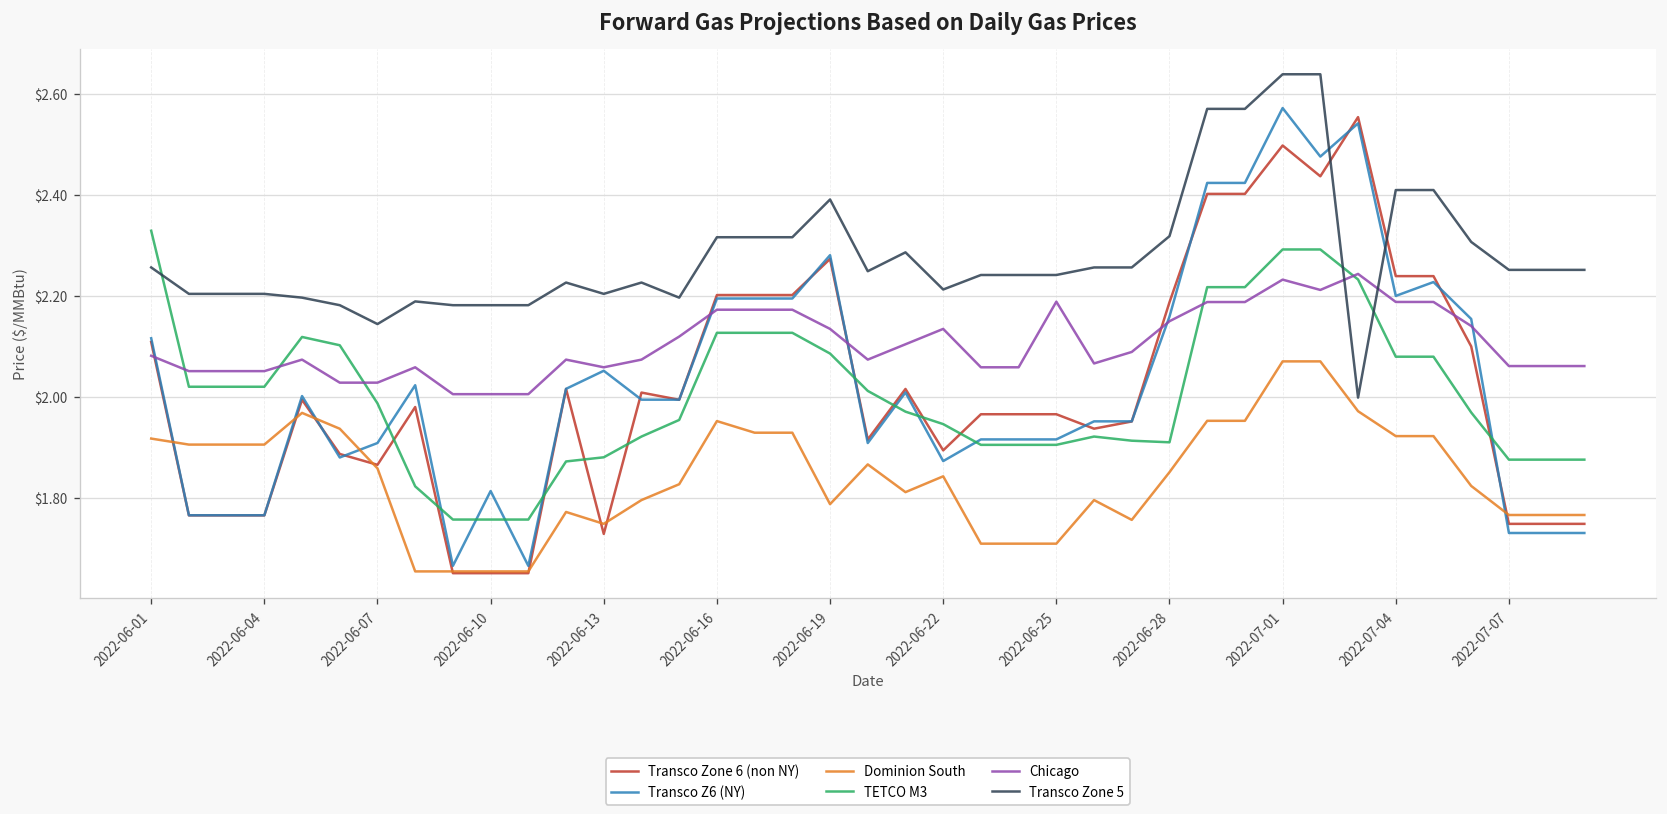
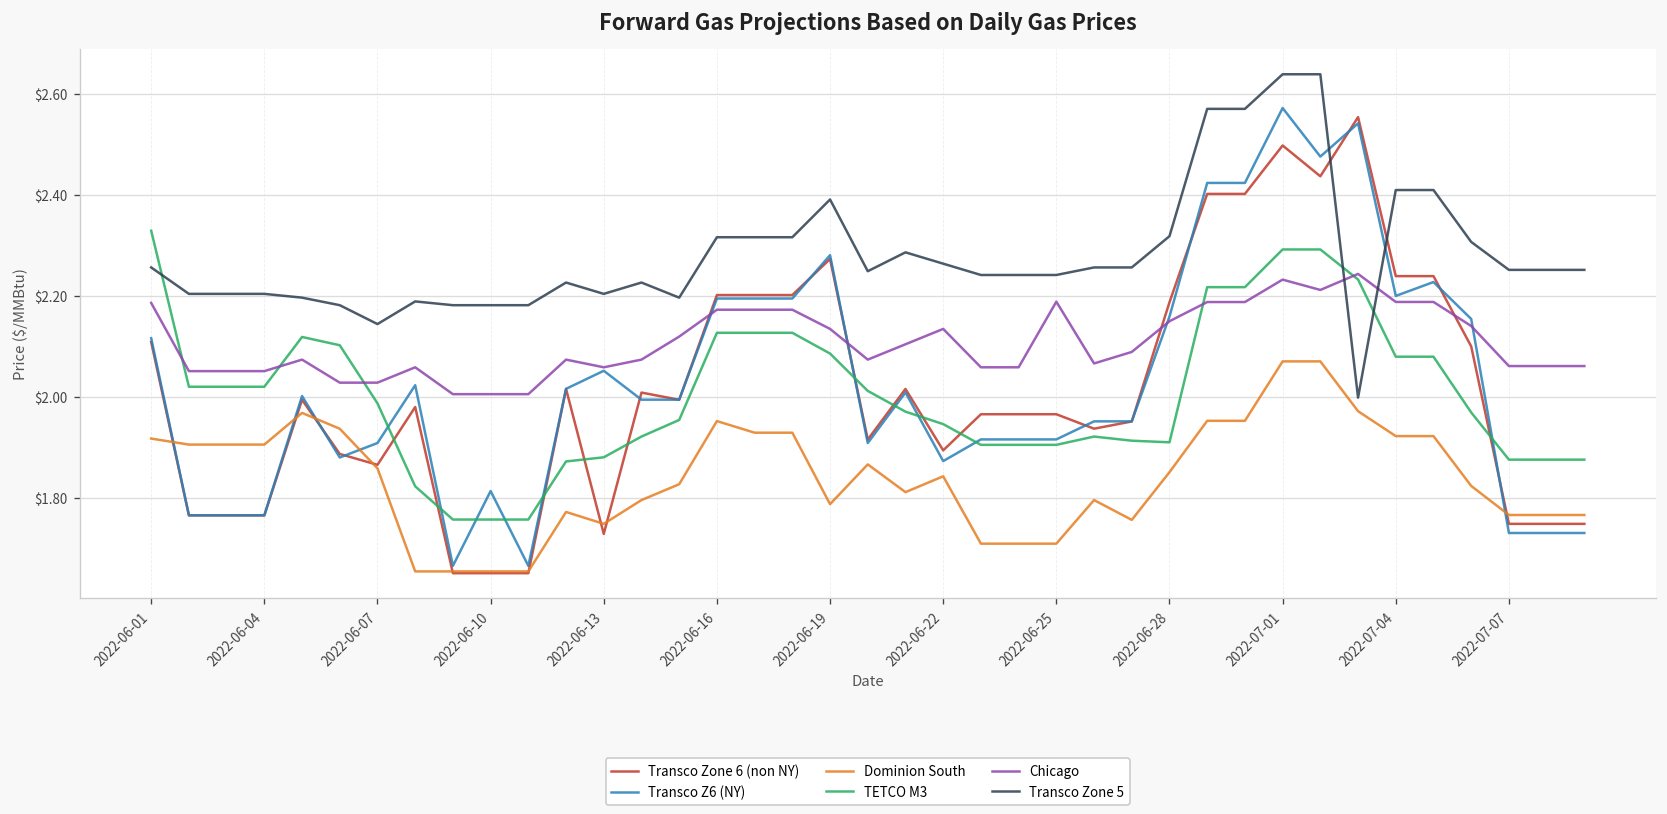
  {
    "Transco Zone 6 (non NY)": {
      "2022-06-01": "$2.11",
      "2022-06-07": "$1.87",
      "2022-06-13": "$1.73",
      "2022-06-16": "$2.20",
      "2022-06-19": "$2.27",
      "2022-06-22": "$1.89",
      "2022-06-25": "$1.97",
      "2022-06-28": "$2.19",
      "2022-07-01": "$2.50",
      "2022-07-04": "$2.24",
      "2022-07-07": "$1.75"
    },
    "Transco Z6 (NY)": {
      "2022-06-01": "$2.12",
      "2022-06-07": "$1.91",
      "2022-06-10": "$1.81",
      "2022-06-13": "$2.05",
      "2022-06-16": "$2.19",
      "2022-06-19": "$2.28",
      "2022-06-22": "$1.87",
      "2022-06-25": "$1.92",
      "2022-06-28": "$2.16",
      "2022-07-01": "$2.57",
      "2022-07-04": "$2.20",
      "2022-07-07": "$1.73"
    },
    "Dominion South": {
      "2022-06-01": "$1.92",
      "2022-06-04": "$1.91",
      "2022-06-07": "$1.86",
      "2022-06-13": "$1.75",
      "2022-06-16": "$1.95",
      "2022-06-19": "$1.79",
      "2022-06-22": "$1.84",
      "2022-06-25": "$1.71",
      "2022-06-28": "$1.85",
      "2022-07-01": "$2.07",
      "2022-07-04": "$1.92",
      "2022-07-07": "$1.77"
    },
    "TETCO M3": {
      "2022-06-01": "$2.33",
      "2022-06-04": "$2.02",
      "2022-06-07": "$1.99",
      "2022-06-10": "$1.76",
      "2022-06-13": "$1.88",
      "2022-06-16": "$2.13",
      "2022-06-19": "$2.09",
      "2022-06-22": "$1.95",
      "2022-06-25": "$1.90",
      "2022-06-28": "$1.91",
      "2022-07-01": "$2.29",
      "2022-07-04": "$2.08",
      "2022-07-07": "$1.88"
    },
    "Chicago": {
-     "2022-06-01": "$2.08",
+     "2022-06-01": "$2.19",
      "2022-06-04": "$2.05",
      "2022-06-07": "$2.03",
      "2022-06-10": "$2.01",
      "2022-06-13": "$2.06",
      "2022-06-16": "$2.17",
      "2022-06-19": "$2.13",
      "2022-06-22": "$2.13",
      "2022-06-25": "$2.19",
      "2022-06-28": "$2.15",
      "2022-07-01": "$2.23",
      "2022-07-04": "$2.19",
      "2022-07-07": "$2.06"
    },
    "Transco Zone 5": {
      "2022-06-01": "$2.26",
      "2022-06-04": "$2.20",
      "2022-06-07": "$2.14",
      "2022-06-10": "$2.18",
      "2022-06-13": "$2.20",
      "2022-06-16": "$2.32",
      "2022-06-19": "$2.39",
-     "2022-06-22": "$2.21",
+     "2022-06-22": "$2.26",
      "2022-06-25": "$2.24",
      "2022-06-28": "$2.32",
      "2022-07-01": "$2.64",
      "2022-07-04": "$2.41",
      "2022-07-07": "$2.25"
    }
  }
